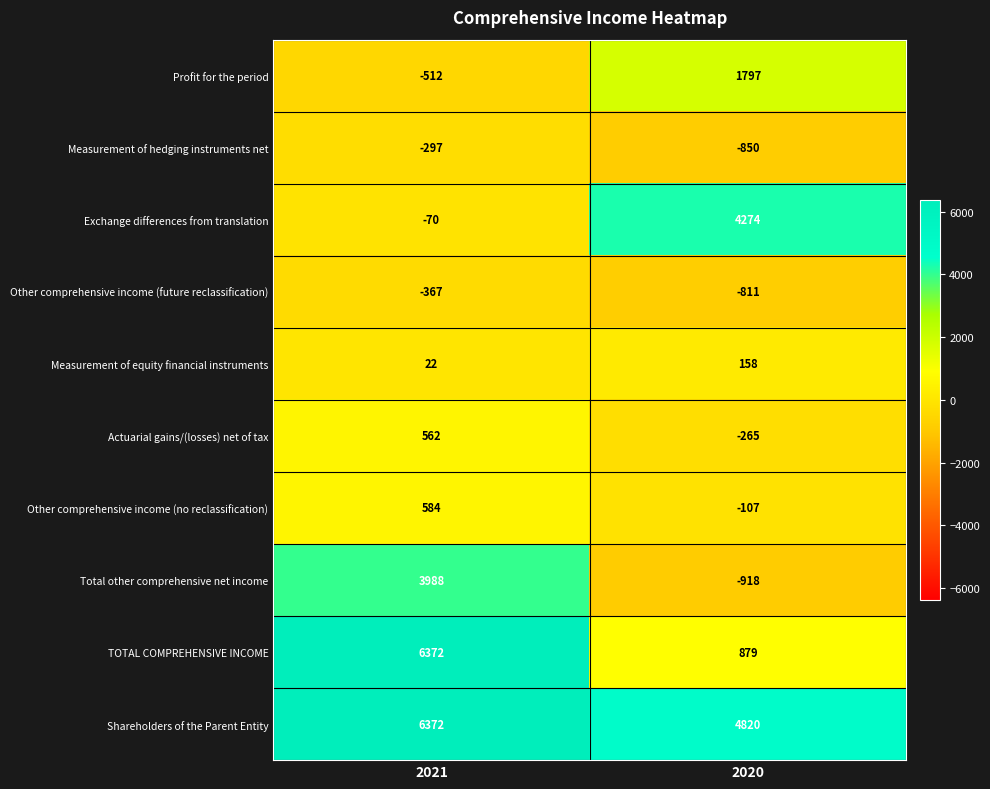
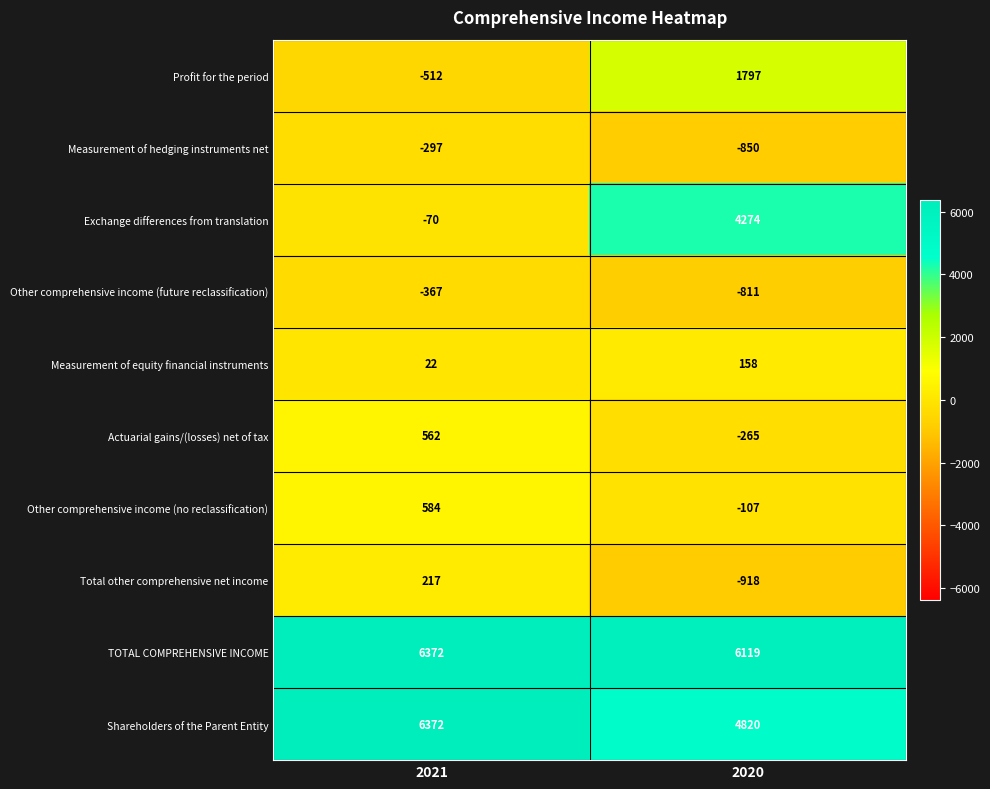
  {
    "Profit for the period": {
      "2021": -512,
      "2020": 1797
    },
    "Measurement of hedging instruments net": {
      "2021": -297,
      "2020": -850
    },
    "Exchange differences from translation": {
      "2021": -70,
      "2020": 4274
    },
    "Other comprehensive income (future reclassification)": {
      "2021": -367,
      "2020": -811
    },
    "Measurement of equity financial instruments": {
      "2021": 22,
      "2020": 158
    },
    "Actuarial gains/(losses) net of tax": {
      "2021": 562,
      "2020": -265
    },
    "Other comprehensive income (no reclassification)": {
      "2021": 584,
      "2020": -107
    },
    "Total other comprehensive net income": {
-     "2021": 3988,
+     "2021": 217,
      "2020": -918
    },
    "TOTAL COMPREHENSIVE INCOME": {
      "2021": 6372,
-     "2020": 879
+     "2020": 6119
    },
    "Shareholders of the Parent Entity": {
      "2021": 6372,
      "2020": 4820
    }
  }
